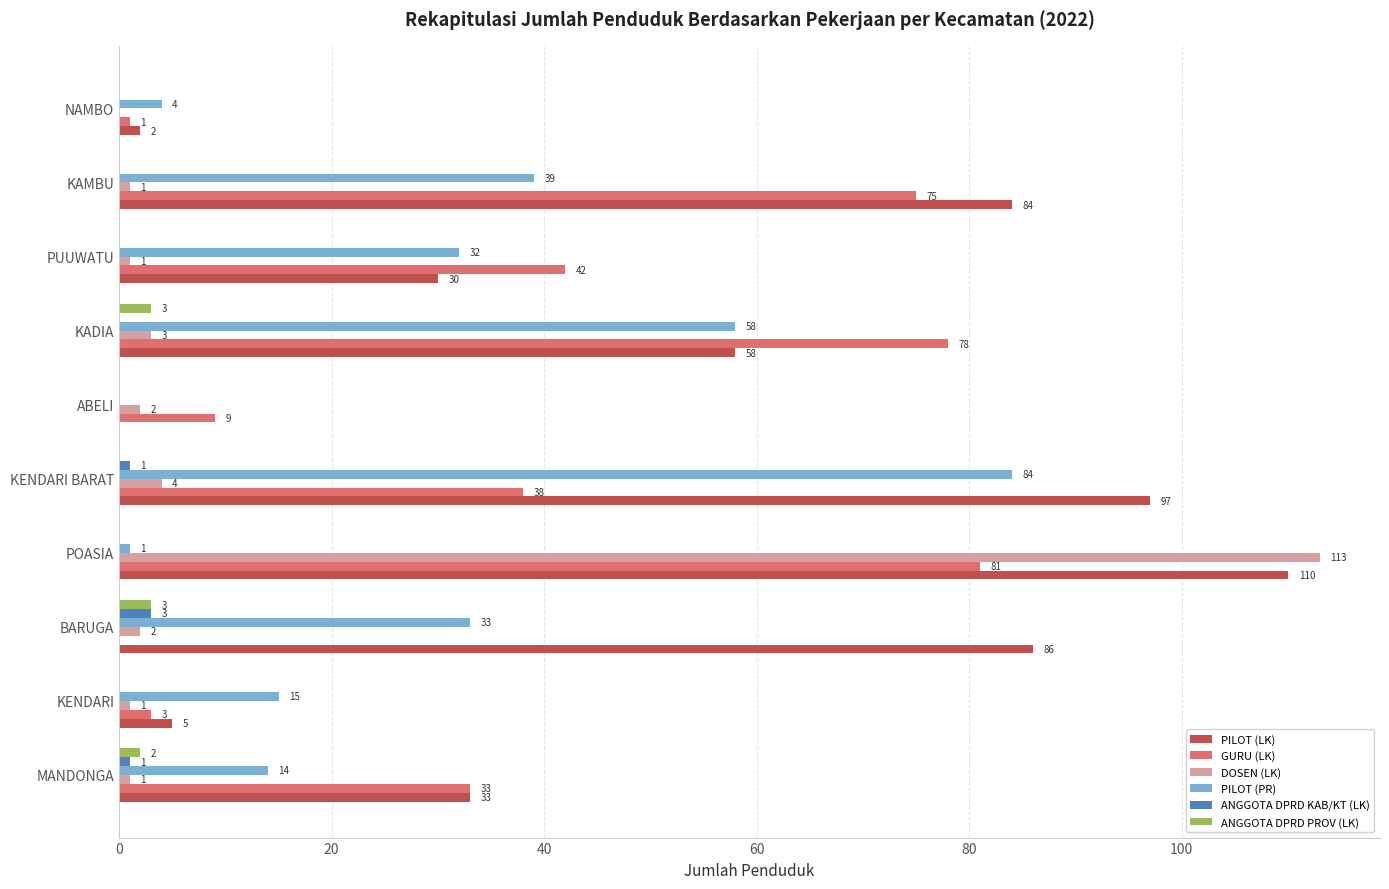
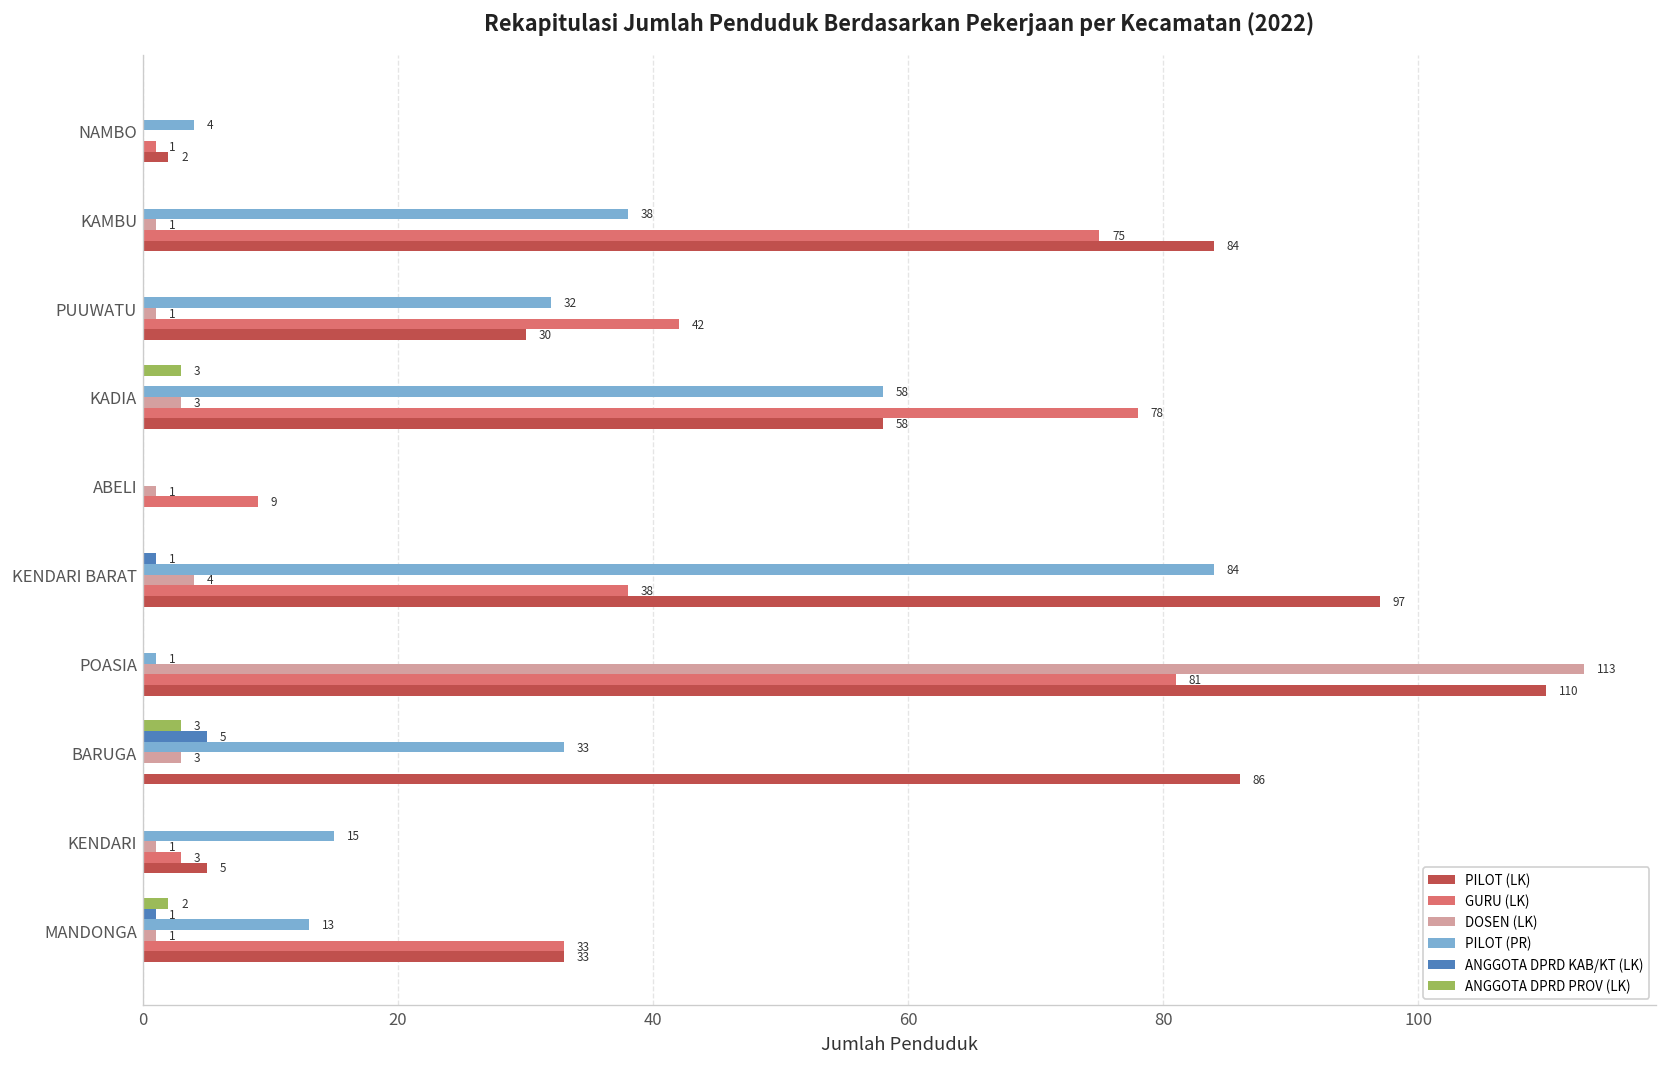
  {
    "DOSEN (LK)": {
      "KAMBU": 1,
      "PUUWATU": 1,
      "KADIA": 3,
-     "ABELI": 2,
+     "ABELI": 1,
      "KENDARI BARAT": 4,
      "POASIA": 113,
-     "BARUGA": 2,
+     "BARUGA": 3,
      "KENDARI": 1,
      "MANDONGA": 1
    },
    "PILOT (PR)": {
      "NAMBO": 4,
-     "KAMBU": 39,
+     "KAMBU": 38,
      "PUUWATU": 32,
      "KADIA": 58,
      "KENDARI BARAT": 84,
      "POASIA": 1,
      "BARUGA": 33,
      "KENDARI": 15,
-     "MANDONGA": 14
+     "MANDONGA": 13
    },
    "ANGGOTA DPRD KAB/KT (LK)": {
      "KENDARI BARAT": 1,
-     "BARUGA": 3,
+     "BARUGA": 5,
      "MANDONGA": 1
    },
    "ANGGOTA DPRD PROV (LK)": {
      "KADIA": 3,
      "BARUGA": 3,
      "MANDONGA": 2
    }
  }
